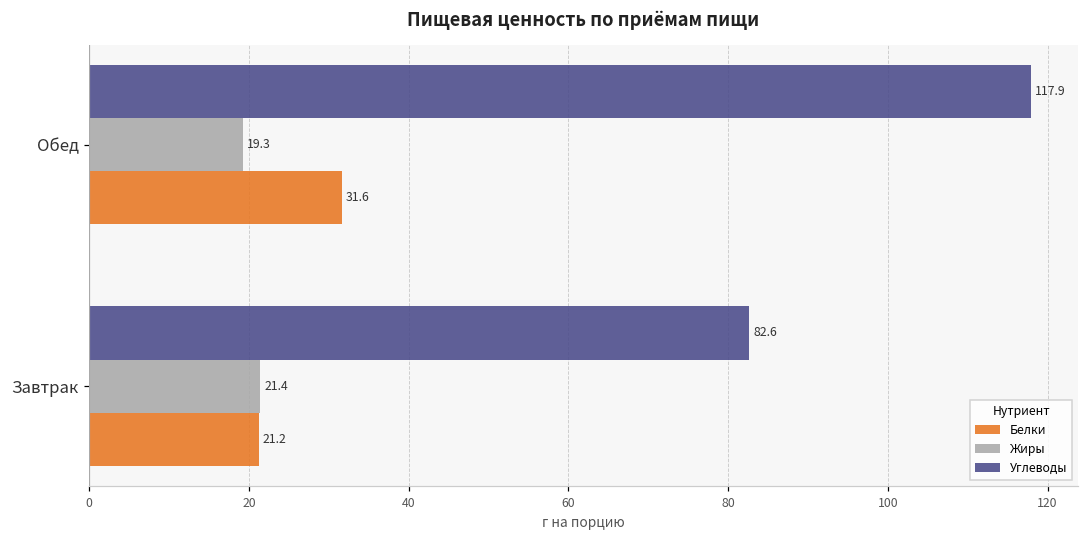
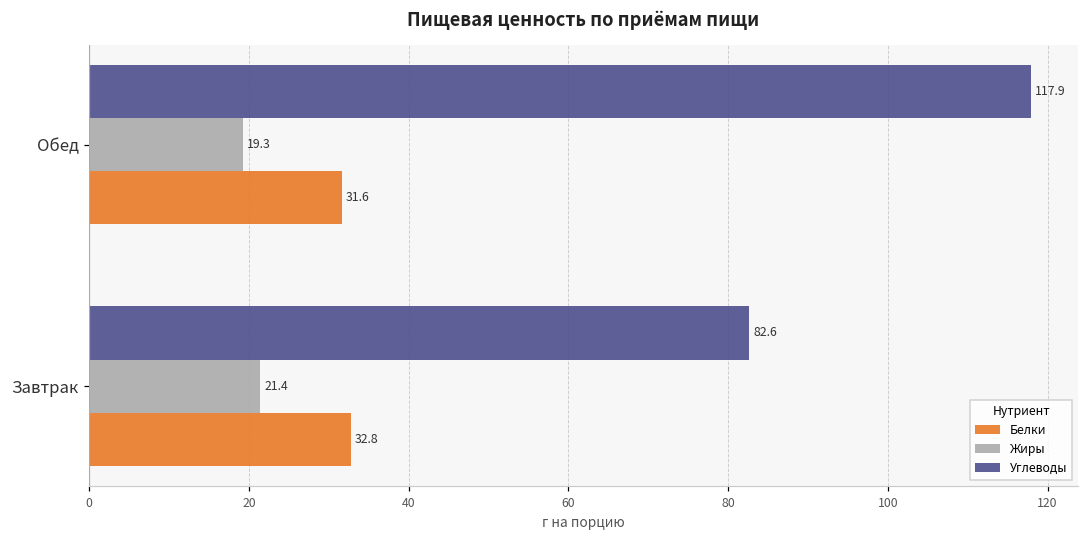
  {
    "Белки": {
      "Обед": 31.6,
-     "Завтрак": 21.2
+     "Завтрак": 32.8
    },
    "Жиры": {
      "Обед": 19.3,
      "Завтрак": 21.4
    },
    "Углеводы": {
      "Обед": 117.9,
      "Завтрак": 82.6
    }
  }
